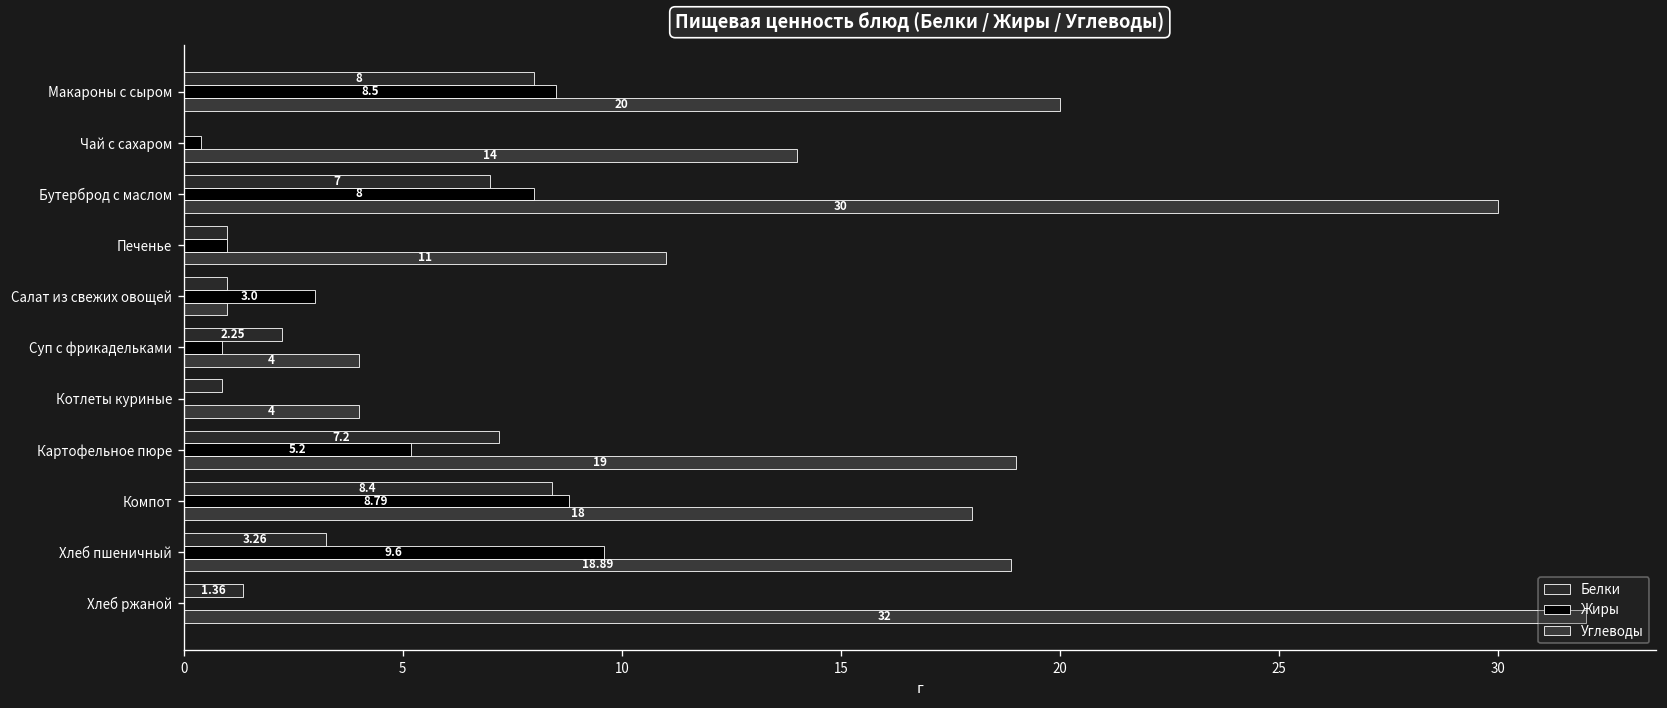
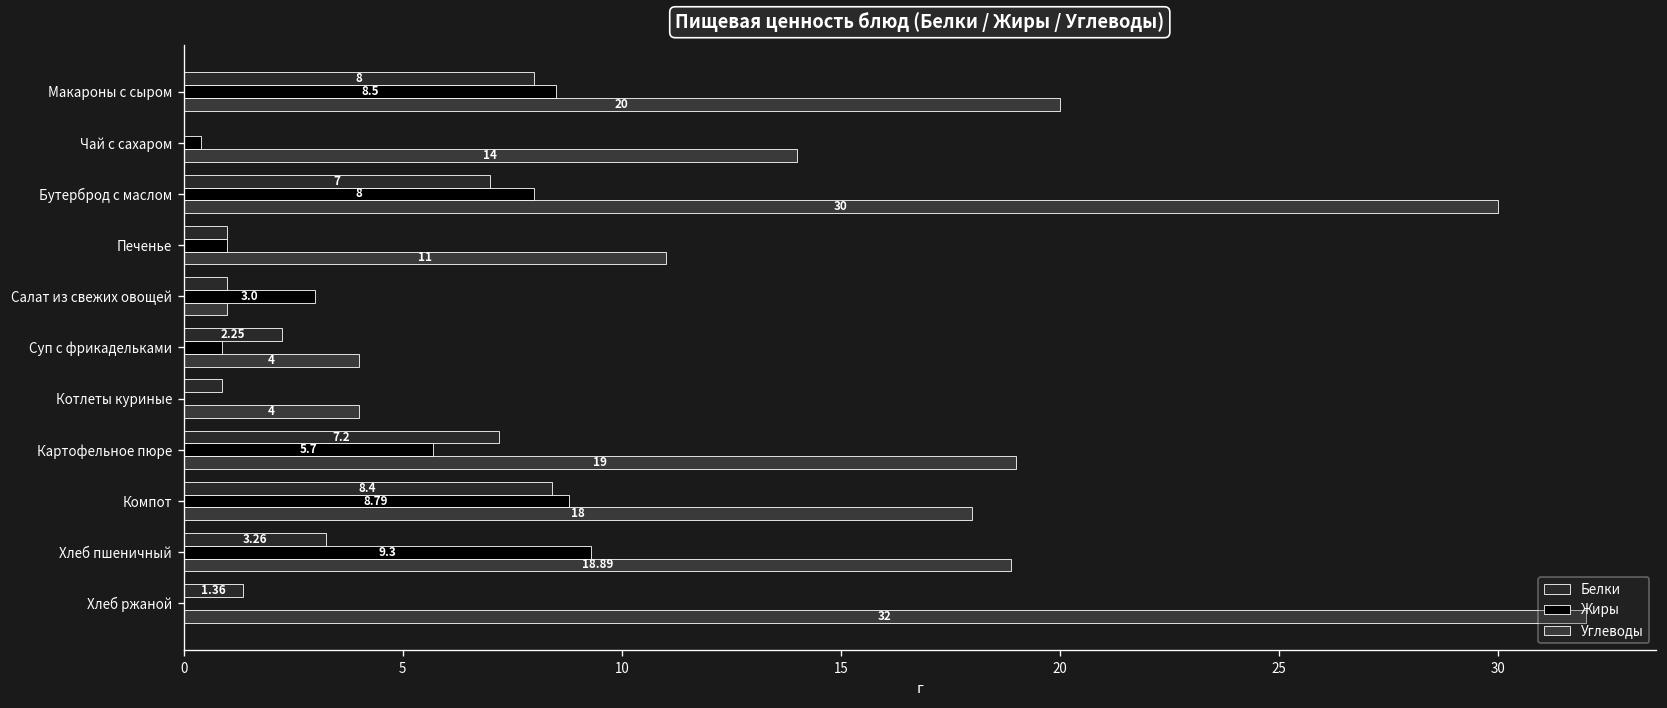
  {
    "Жиры": {
      "Макароны с сыром": 8.5,
      "Бутерброд с маслом": 8,
      "Салат из свежих овощей": 3.0,
-     "Картофельное пюре": 5.2,
+     "Картофельное пюре": 5.7,
      "Компот": 8.79,
-     "Хлеб пшеничный": 9.6
+     "Хлеб пшеничный": 9.3
    }
  }
